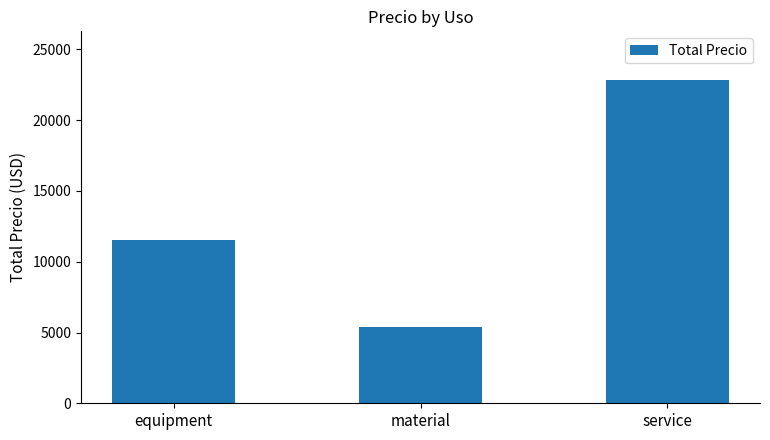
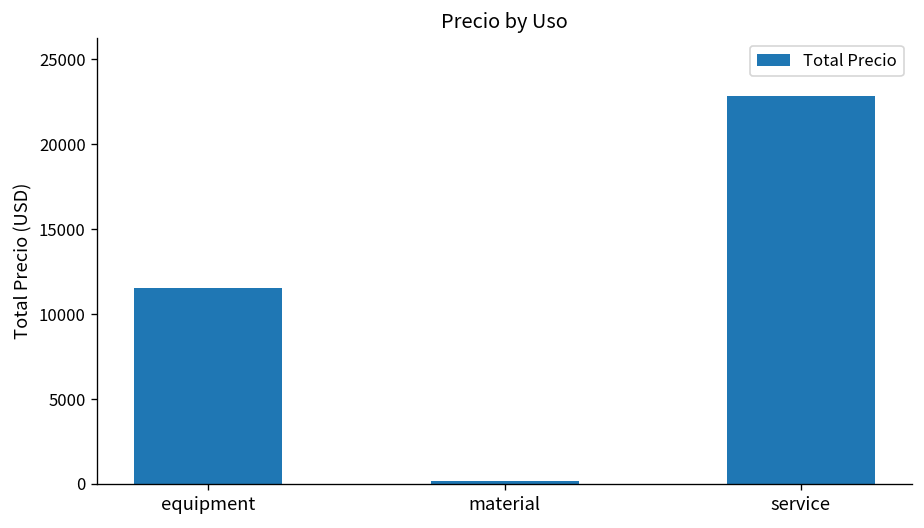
  {
    "equipment": 11600,
-   "material": 5400,
+   "material": 200,
    "service": 22900
  }
